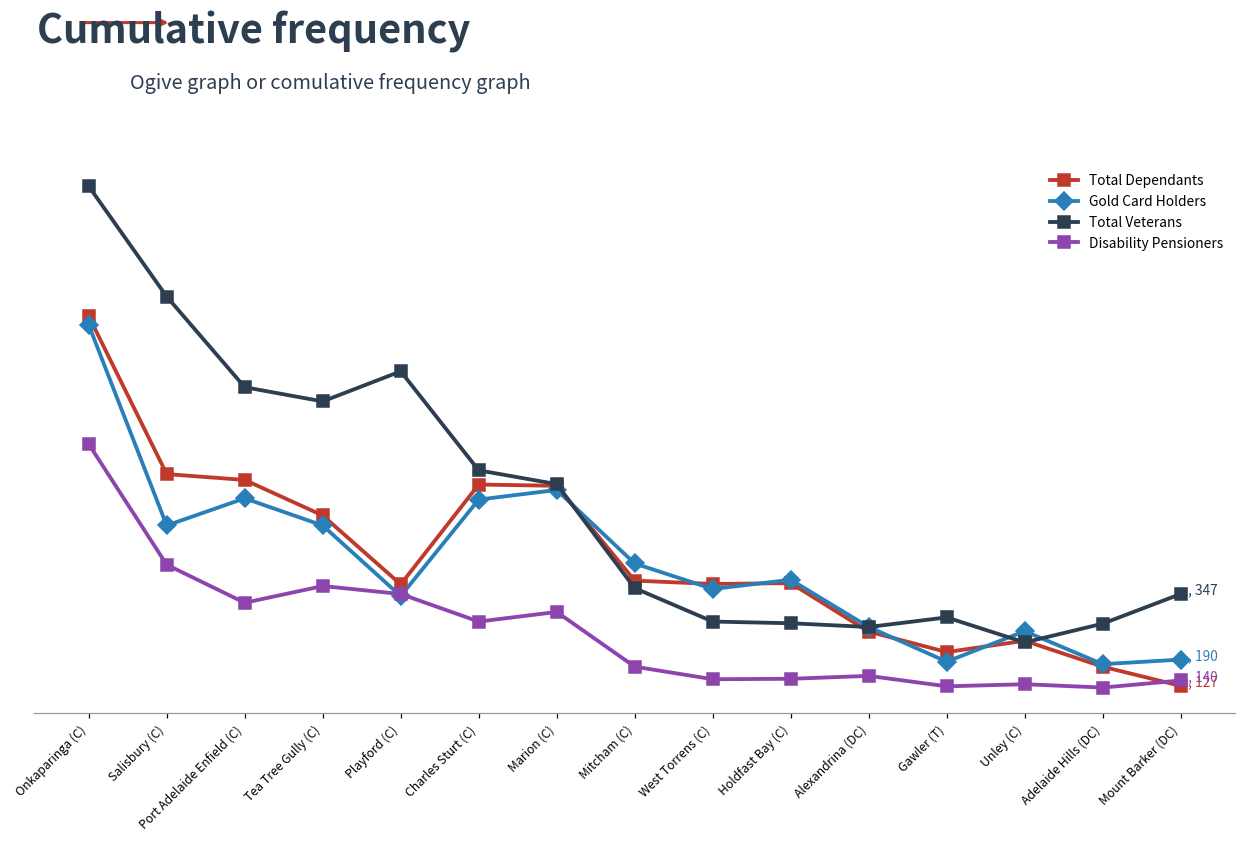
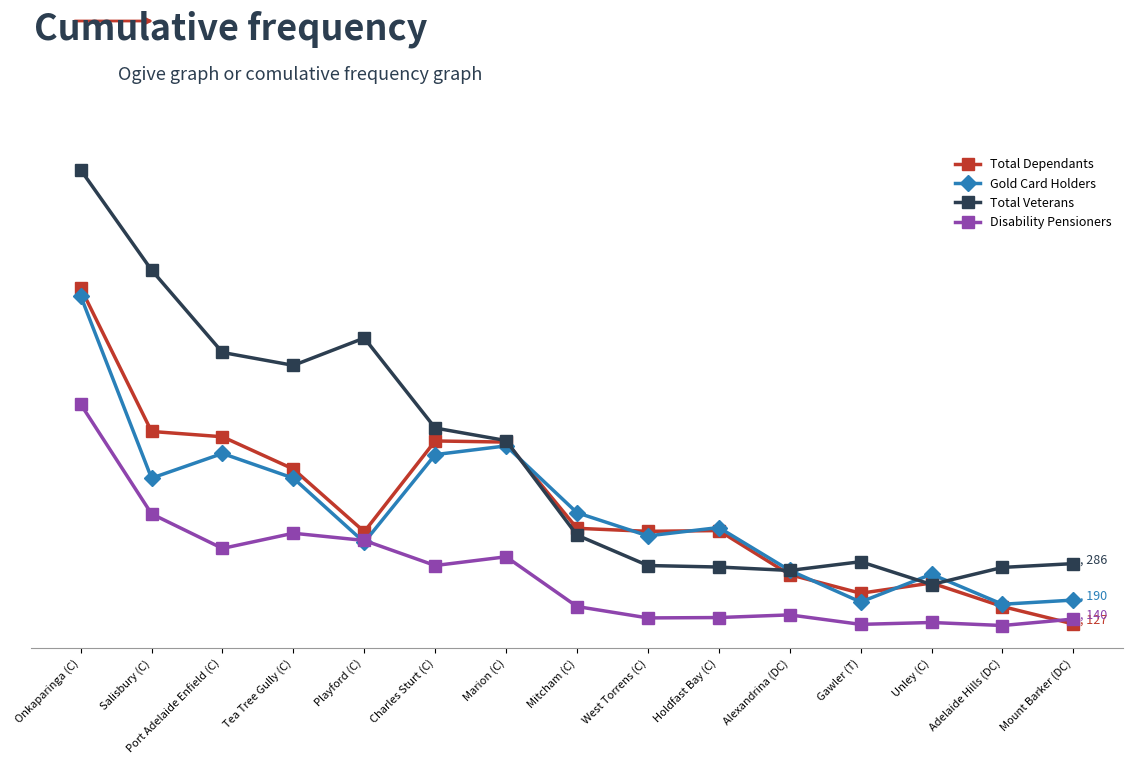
  {
    "Gold Card Holders": {
      "Mount Barker (DC)": 190
    },
    "Total Veterans": {
-     "Mount Barker (DC)": 347
+     "Mount Barker (DC)": 286
    }
  }
